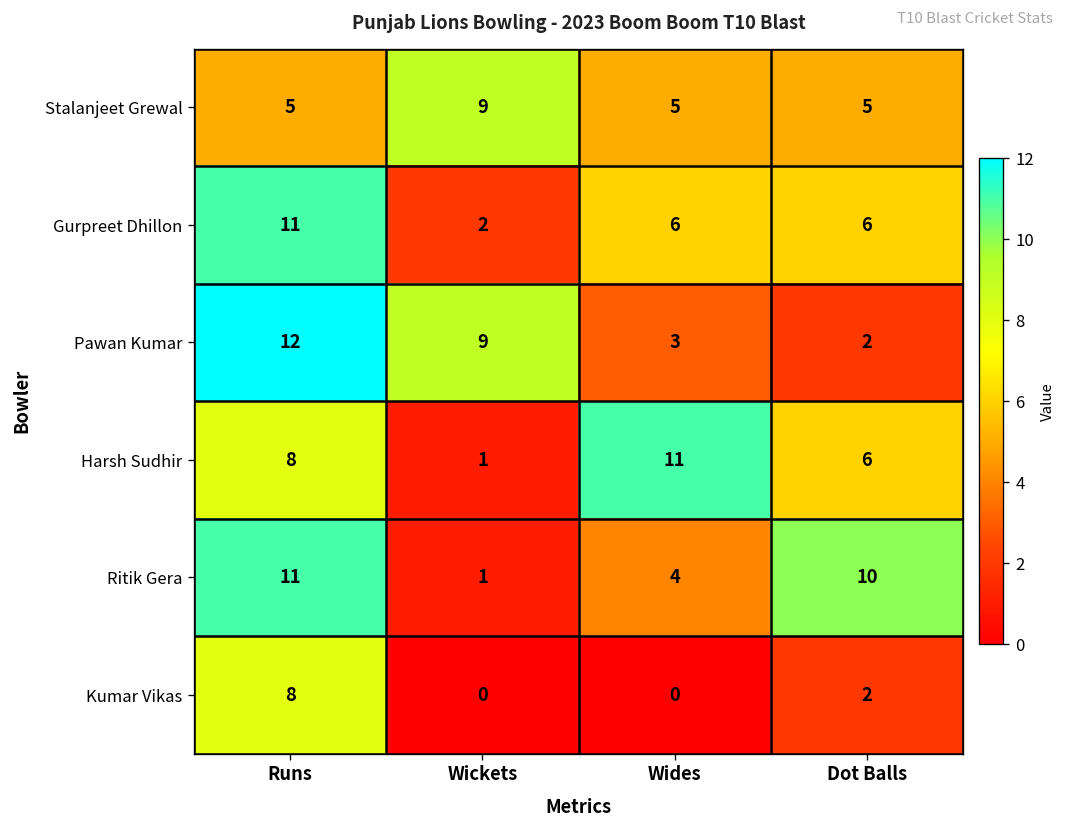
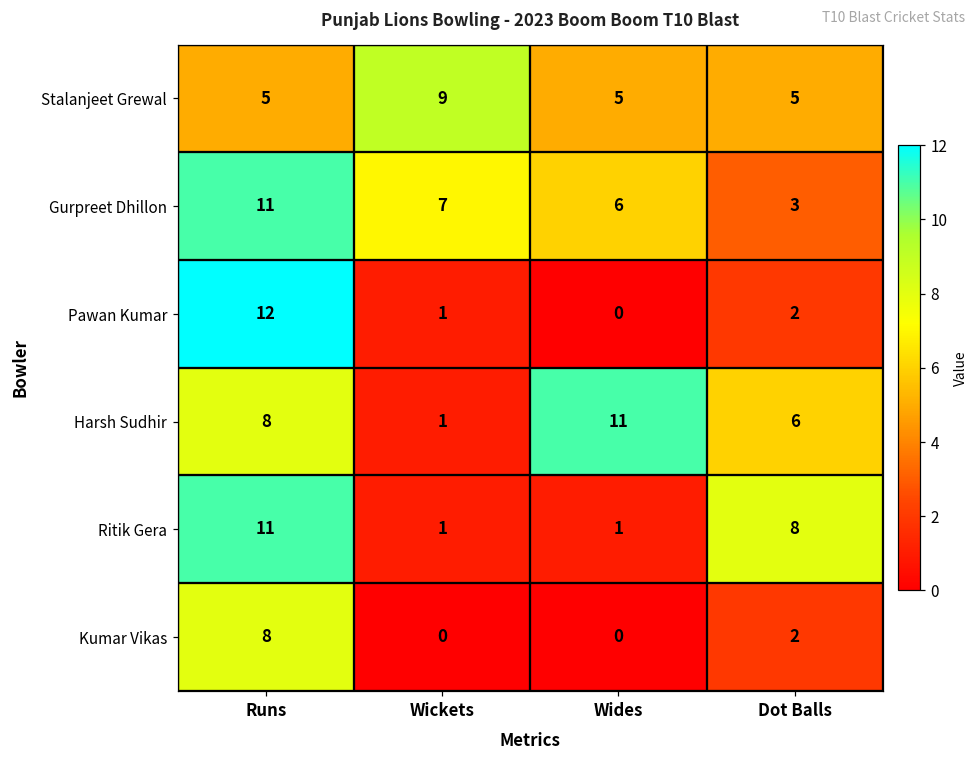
  {
    "Stalanjeet Grewal": {
      "Runs": 5,
      "Wickets": 9,
      "Wides": 5,
      "Dot Balls": 5
    },
    "Gurpreet Dhillon": {
      "Runs": 11,
-     "Wickets": 2,
+     "Wickets": 7,
      "Wides": 6,
-     "Dot Balls": 6
+     "Dot Balls": 3
    },
    "Pawan Kumar": {
      "Runs": 12,
-     "Wickets": 9,
-     "Wides": 3,
+     "Wickets": 1,
+     "Wides": 0,
      "Dot Balls": 2
    },
    "Harsh Sudhir": {
      "Runs": 8,
      "Wickets": 1,
      "Wides": 11,
      "Dot Balls": 6
    },
    "Ritik Gera": {
      "Runs": 11,
      "Wickets": 1,
-     "Wides": 4,
-     "Dot Balls": 10
+     "Wides": 1,
+     "Dot Balls": 8
    },
    "Kumar Vikas": {
      "Runs": 8,
      "Wickets": 0,
      "Wides": 0,
      "Dot Balls": 2
    }
  }
